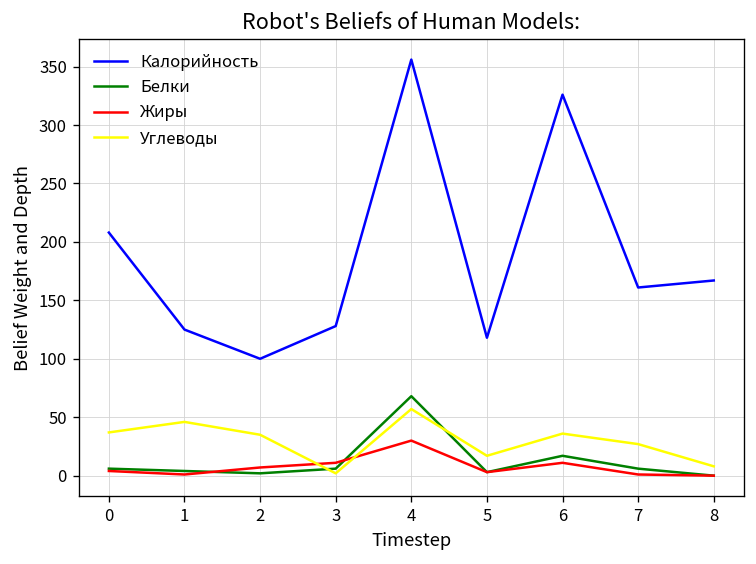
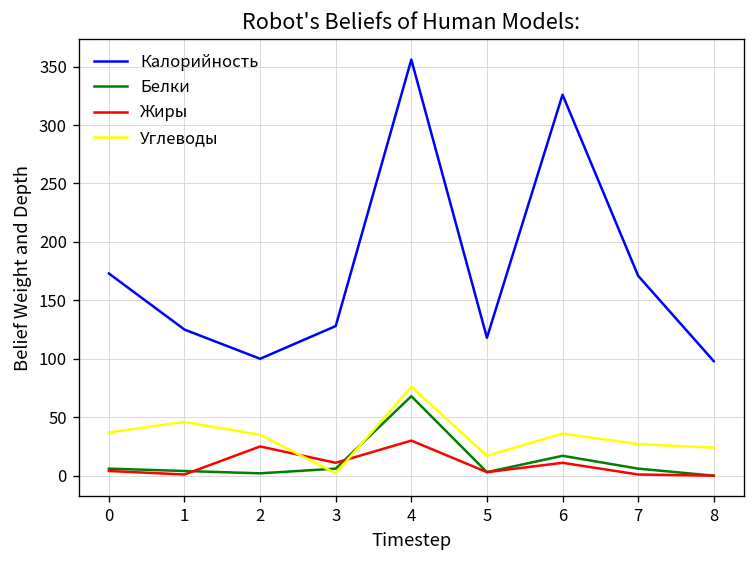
  {
    "Калорийность": {
-     "0": 210,
+     "0": 170,
      "1": 130,
      "2": 100,
      "3": 130,
      "4": 360,
      "5": 120,
      "6": 330,
-     "7": 160,
-     "8": 170
+     "7": 170,
+     "8": 100
    },
    "Белки": {
      "1": 0,
      "2": 0,
      "3": 10,
      "4": 70,
      "6": 20,
      "7": 10
    },
    "Жиры": {
      "1": 0,
-     "2": 10,
+     "2": 30,
      "3": 10,
      "4": 30,
      "6": 10,
      "7": 0
    },
    "Углеводы": {
      "0": 40,
      "1": 50,
      "2": 40,
      "3": 0,
-     "4": 60,
+     "4": 80,
      "5": 20,
      "6": 40,
      "7": 30,
-     "8": 10
+     "8": 20
    }
  }
